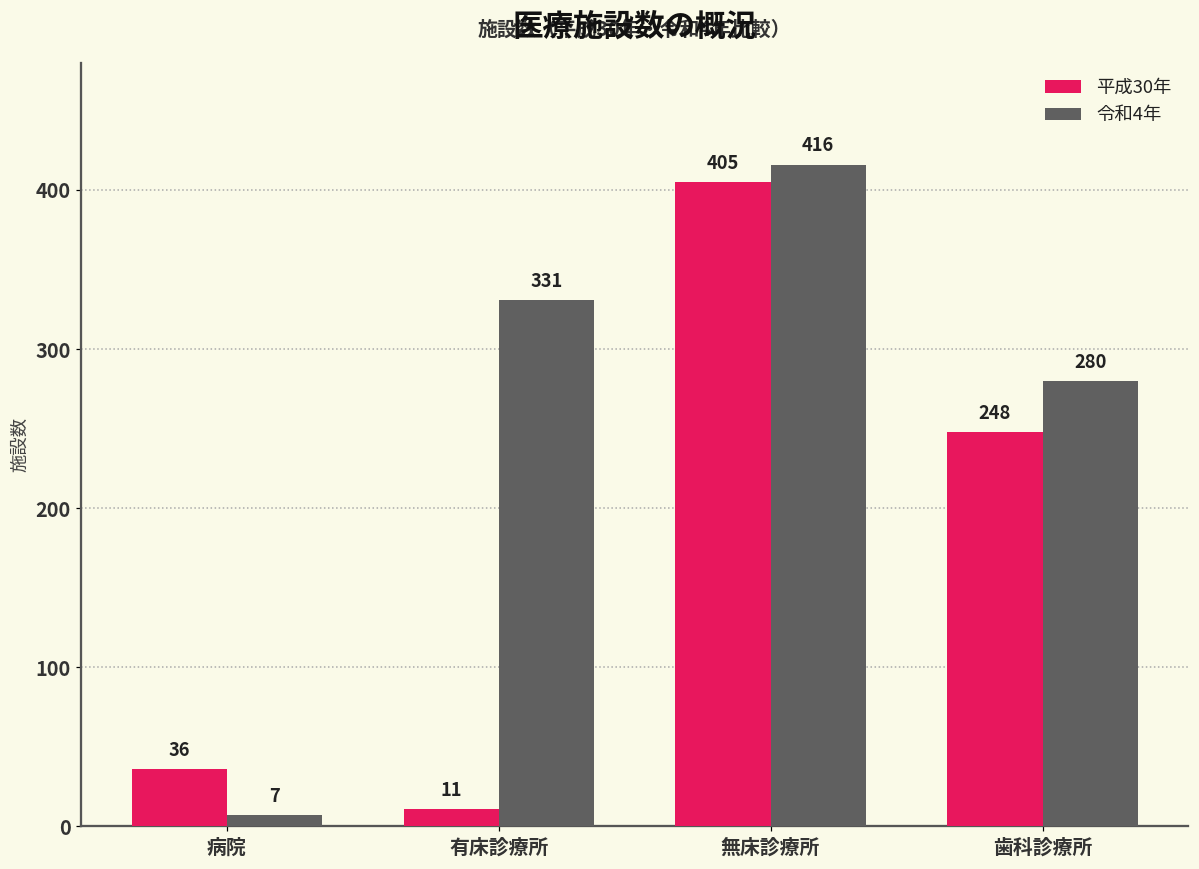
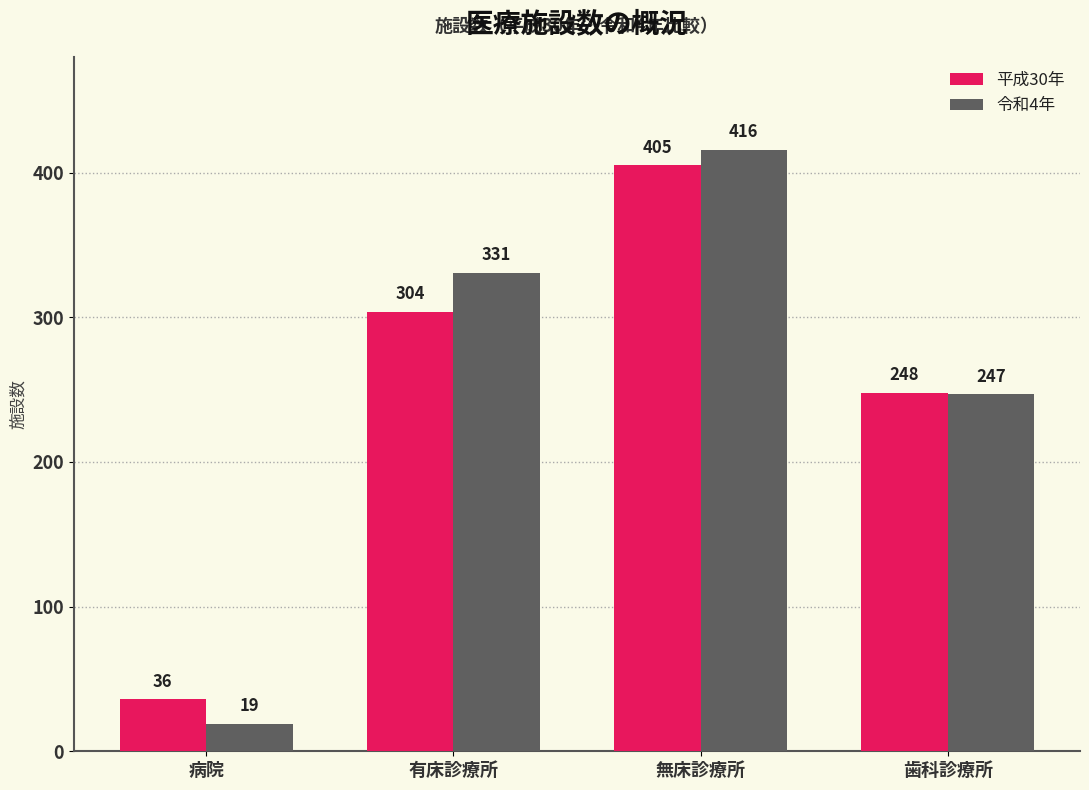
  {
    "平成30年": {
      "病院": 36,
-     "有床診療所": 11,
+     "有床診療所": 304,
      "無床診療所": 405,
      "歯科診療所": 248
    },
    "令和4年": {
-     "病院": 7,
+     "病院": 19,
      "有床診療所": 331,
      "無床診療所": 416,
-     "歯科診療所": 280
+     "歯科診療所": 247
    }
  }
